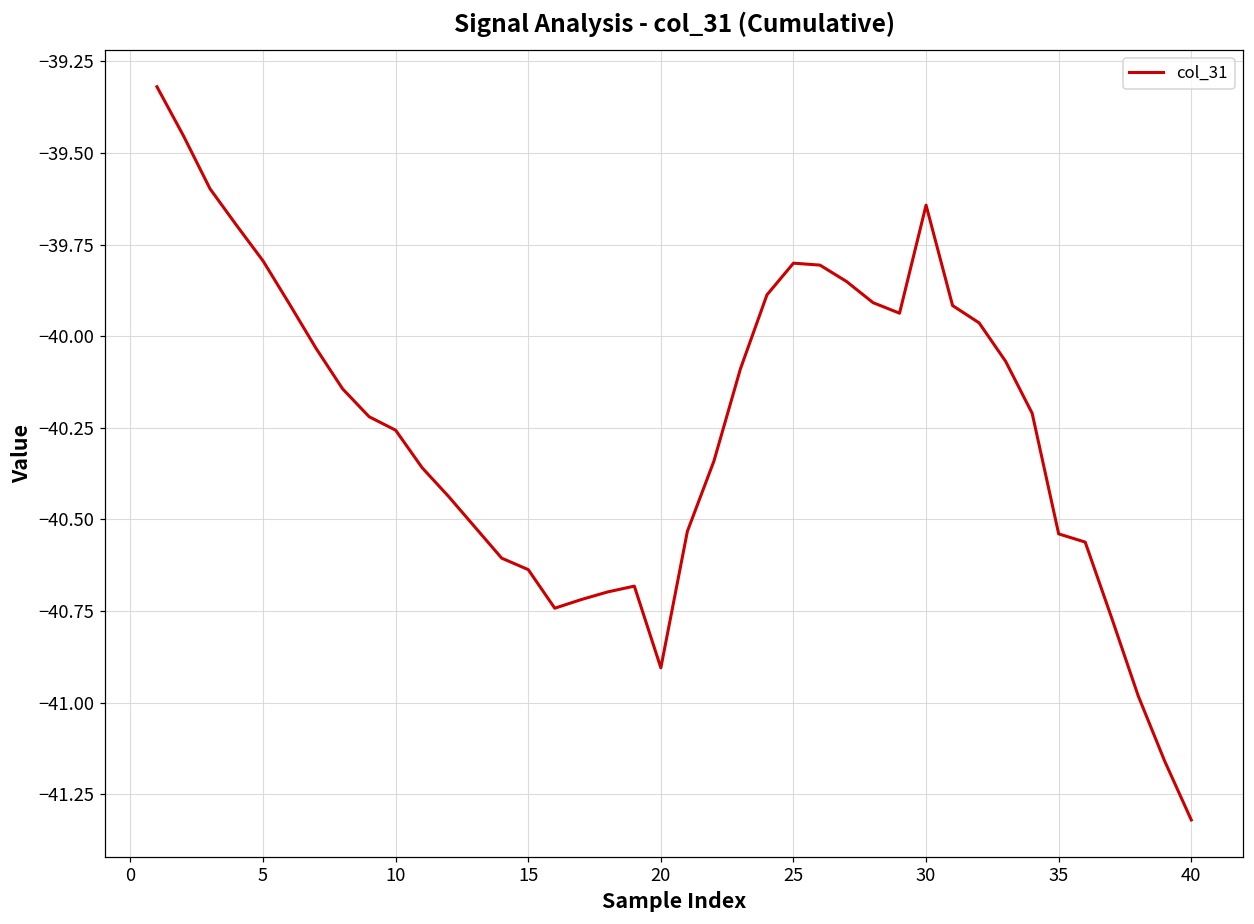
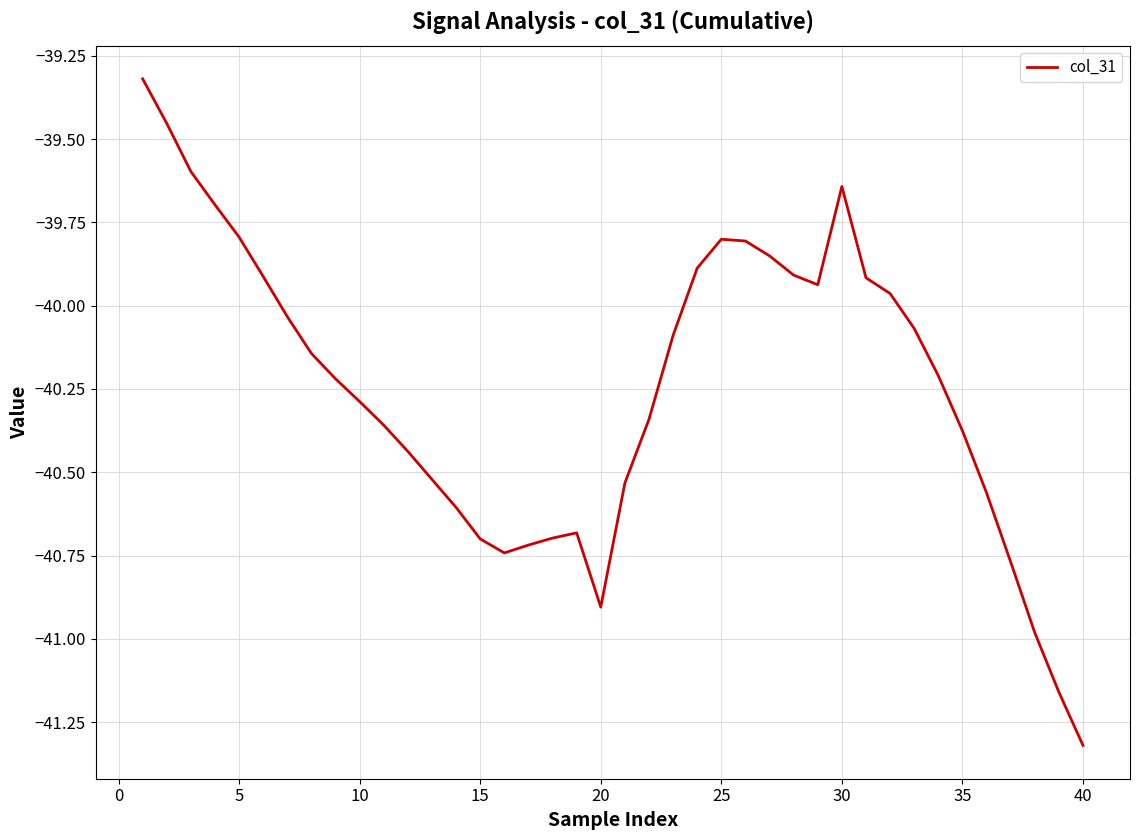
  {
    "5": -39.79,
-   "10": -40.26,
-   "15": -40.64,
+   "10": -40.29,
+   "15": -40.70,
    "20": -40.90,
    "25": -39.80,
    "30": -39.64,
-   "35": -40.54,
+   "35": -40.38,
    "40": -41.32
  }
